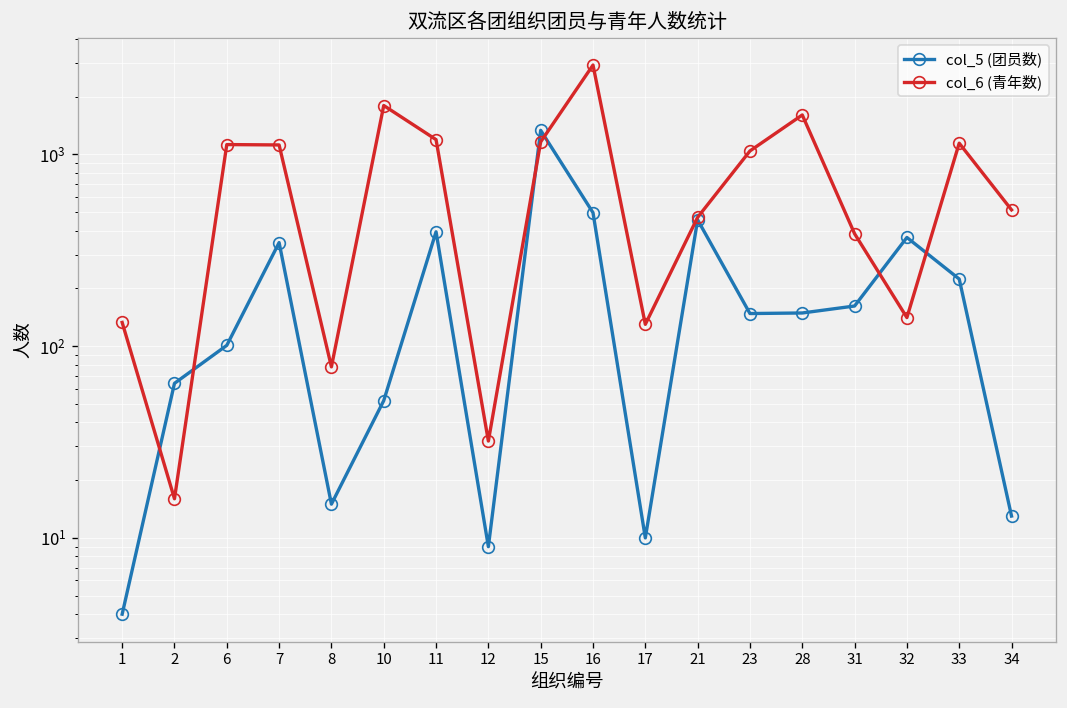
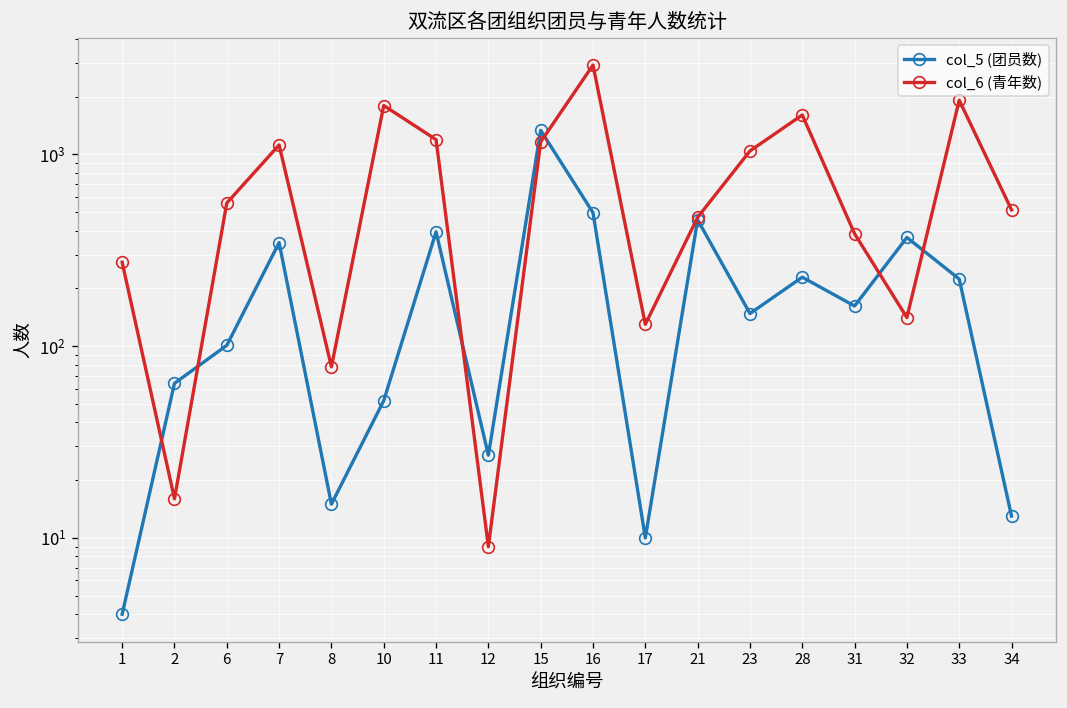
  {
    "col_5 (团员数)": {
      "1": 4,
      "2": 64,
      "6": 100,
      "7": 350,
      "8": 15,
      "10": 52,
      "11": 400,
-     "12": 9,
+     "12": 27,
      "15": 1300,
      "16": 500,
      "17": 10,
      "23": 150,
-     "28": 150,
+     "28": 230,
      "31": 160,
      "32": 370,
      "33": 220,
      "34": 13
    },
    "col_6 (青年数)": {
-     "1": 130,
+     "1": 270,
      "2": 16,
-     "6": 1100,
+     "6": 560,
      "7": 1100,
      "8": 80,
      "10": 1800,
      "11": 1200,
-     "12": 32,
+     "12": 9,
      "15": 1200,
      "16": 2900,
      "17": 130,
      "23": 1000,
      "28": 1600,
      "31": 390,
      "32": 140,
-     "33": 1100,
+     "33": 1900,
      "34": 510
    }
  }
